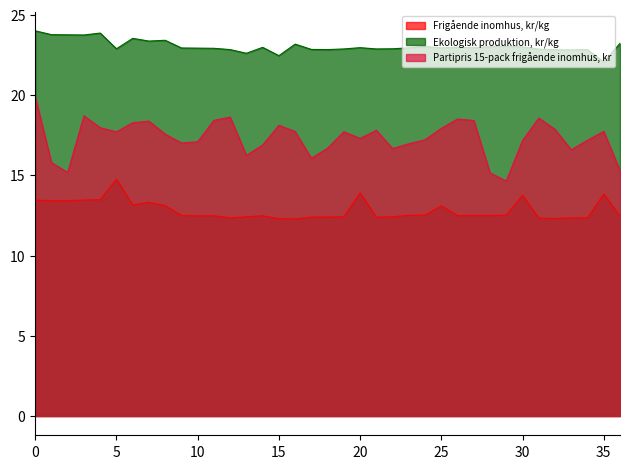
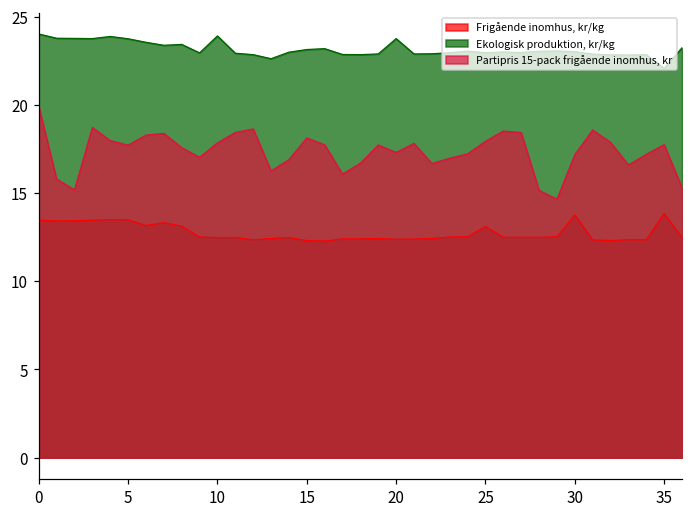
  {
    "Frigående inomhus, kr/kg": {
      "0": 13.5,
-     "5": 14.8,
+     "5": 13.5,
      "10": 12.5,
      "15": 12.3,
-     "20": 13.9,
+     "20": 12.4,
      "25": 13.1,
      "30": 13.8,
      "35": 13.8
    },
    "Ekologisk produktion, kr/kg": {
      "0": 24.0,
-     "5": 22.9,
-     "10": 22.9,
-     "15": 22.5,
-     "20": 23.0
+     "5": 23.7,
+     "10": 23.9,
+     "15": 23.1,
+     "20": 23.8
    },
    "Partipris 15-pack frigående inomhus, kr": {
      "0": 19.9,
      "5": 17.7,
-     "10": 17.1,
+     "10": 17.8,
      "15": 18.1,
      "20": 17.3,
      "25": 17.9,
      "30": 17.2,
      "35": 17.7
    }
  }
